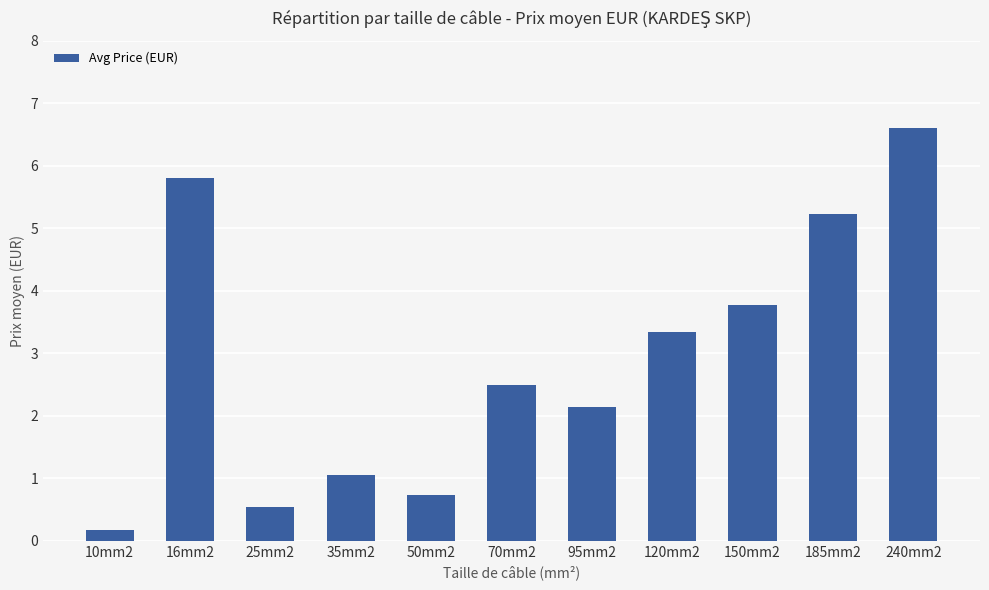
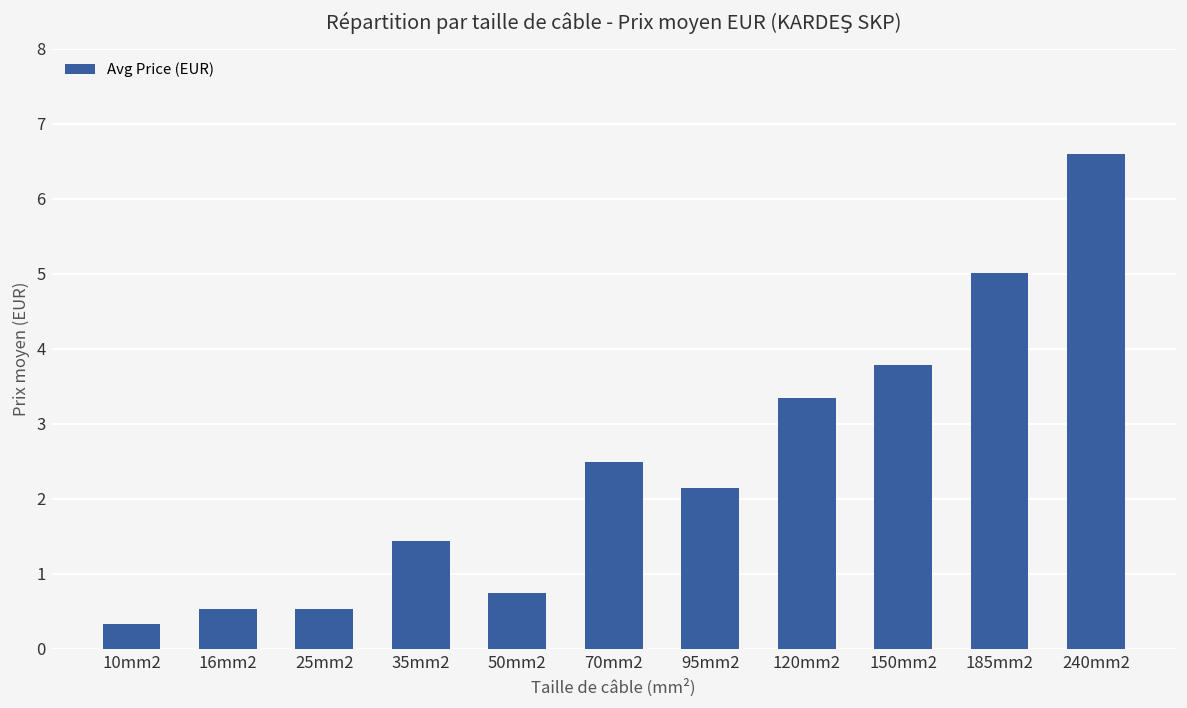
  {
-   "10mm2": 0.2,
-   "16mm2": 5.8,
+   "10mm2": 0.3,
+   "16mm2": 0.5,
    "25mm2": 0.5,
-   "35mm2": 1.1,
+   "35mm2": 1.4,
    "50mm2": 0.7,
    "70mm2": 2.5,
    "95mm2": 2.1,
    "120mm2": 3.3,
    "150mm2": 3.8,
-   "185mm2": 5.2,
+   "185mm2": 5.0,
    "240mm2": 6.6
  }
